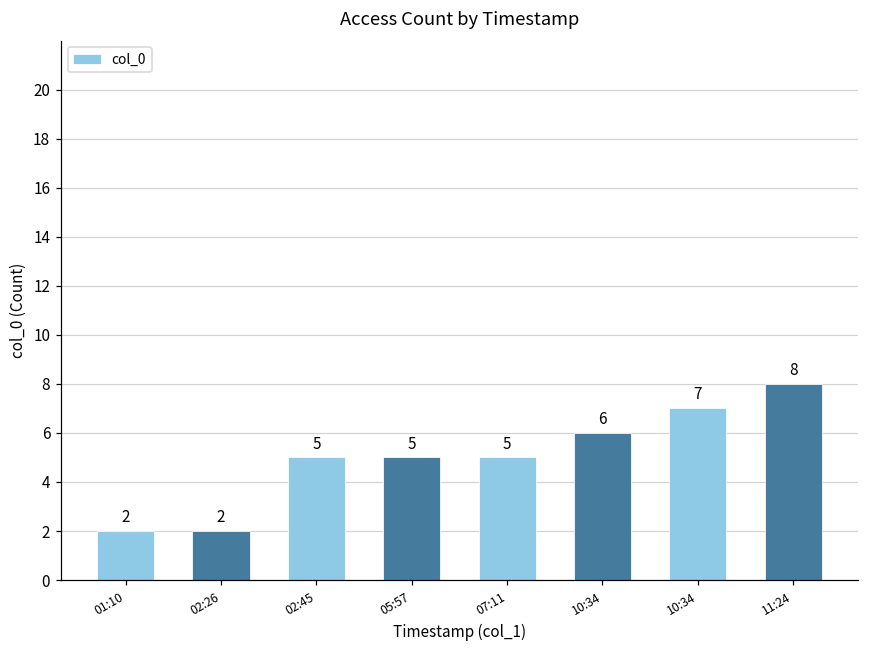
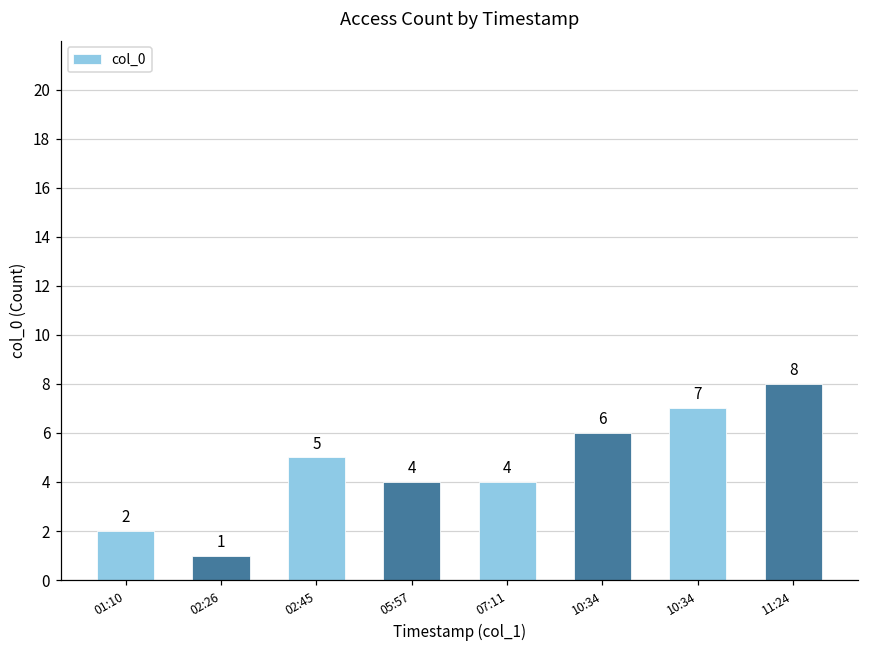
  {
    "01:10": 2,
-   "02:26": 2,
+   "02:26": 1,
    "02:45": 5,
-   "05:57": 5,
-   "07:11": 5,
+   "05:57": 4,
+   "07:11": 4,
    "11:24": 8
  }
